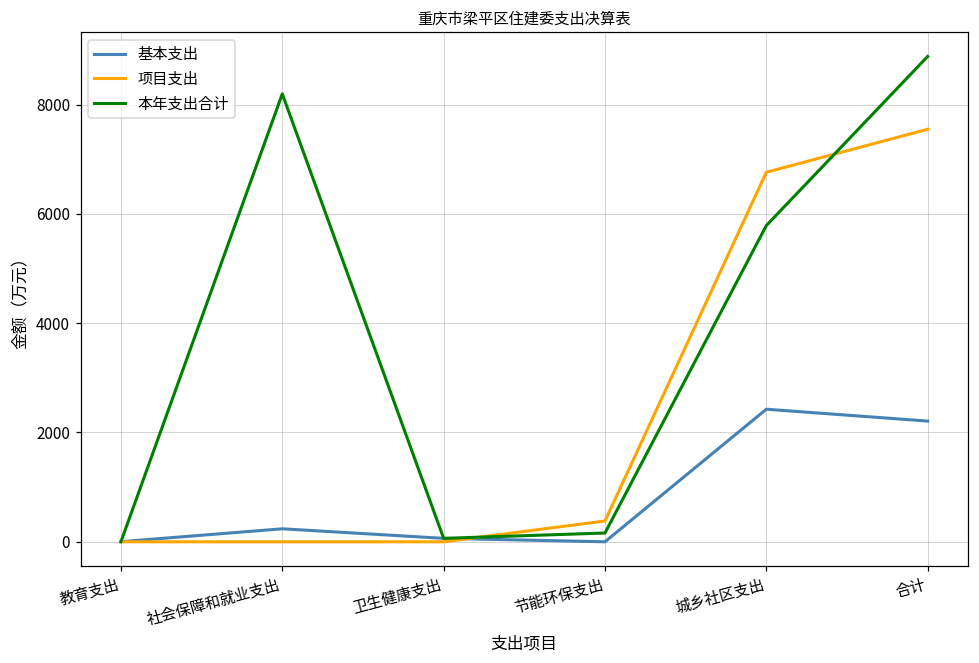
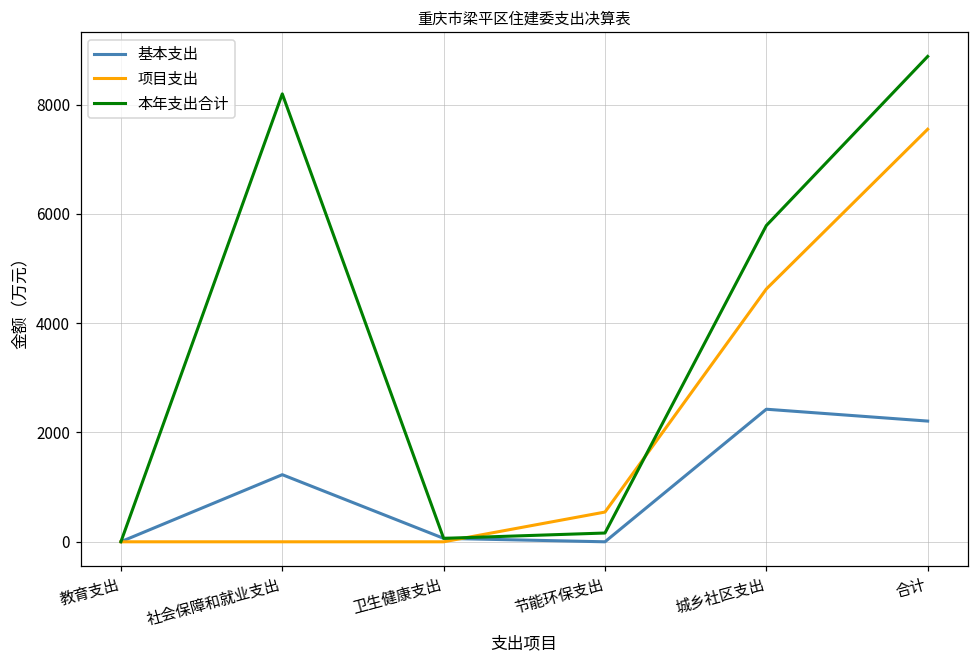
  {
    "基本支出": {
-     "社会保障和就业支出": 200,
+     "社会保障和就业支出": 1200,
      "节能环保支出": 0,
      "城乡社区支出": 2400,
      "合计": 2200
    },
    "项目支出": {
      "社会保障和就业支出": 0,
      "卫生健康支出": 0,
-     "节能环保支出": 400,
-     "城乡社区支出": 6800,
+     "节能环保支出": 500,
+     "城乡社区支出": 4600,
      "合计": 7500
    },
    "本年支出合计": {
      "社会保障和就业支出": 8200,
      "节能环保支出": 200,
      "城乡社区支出": 5800,
      "合计": 8900
    }
  }
